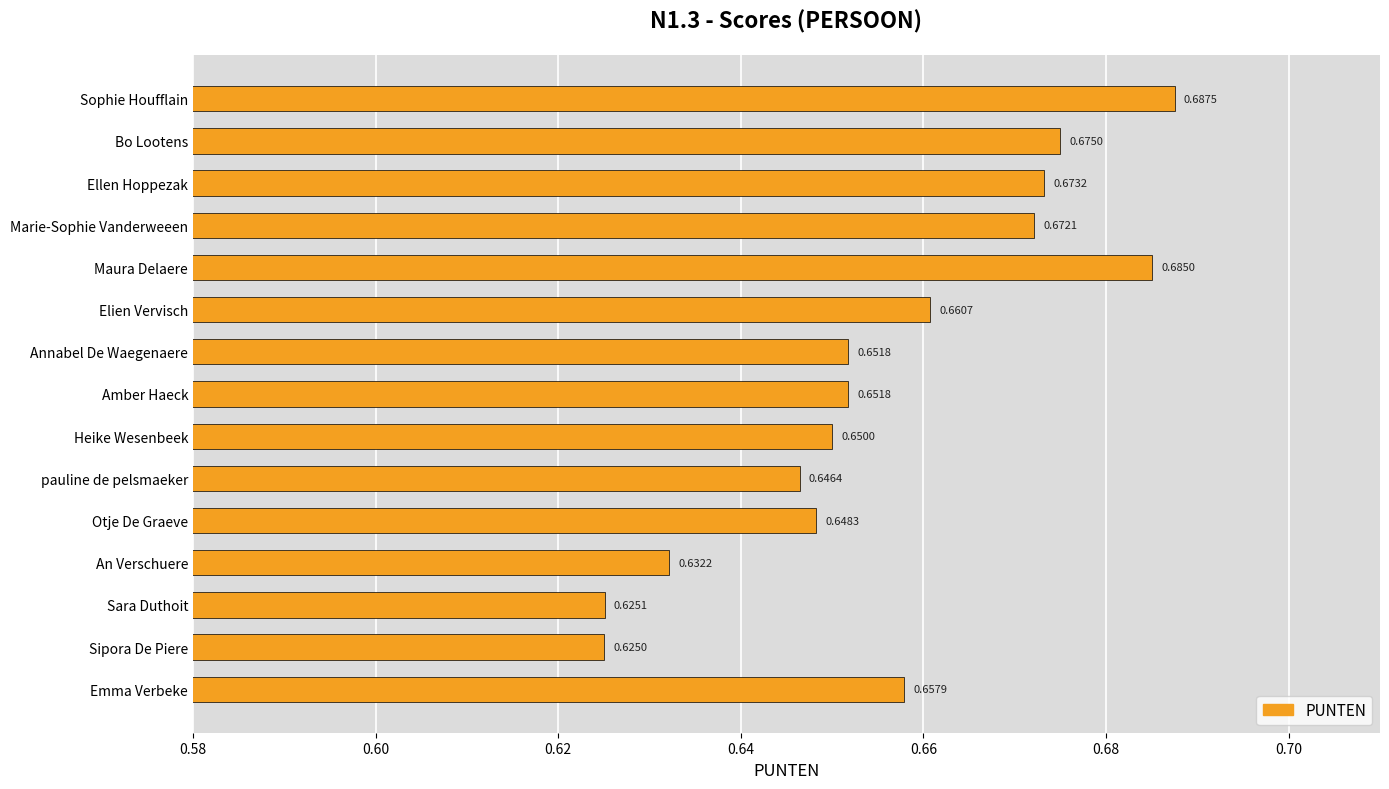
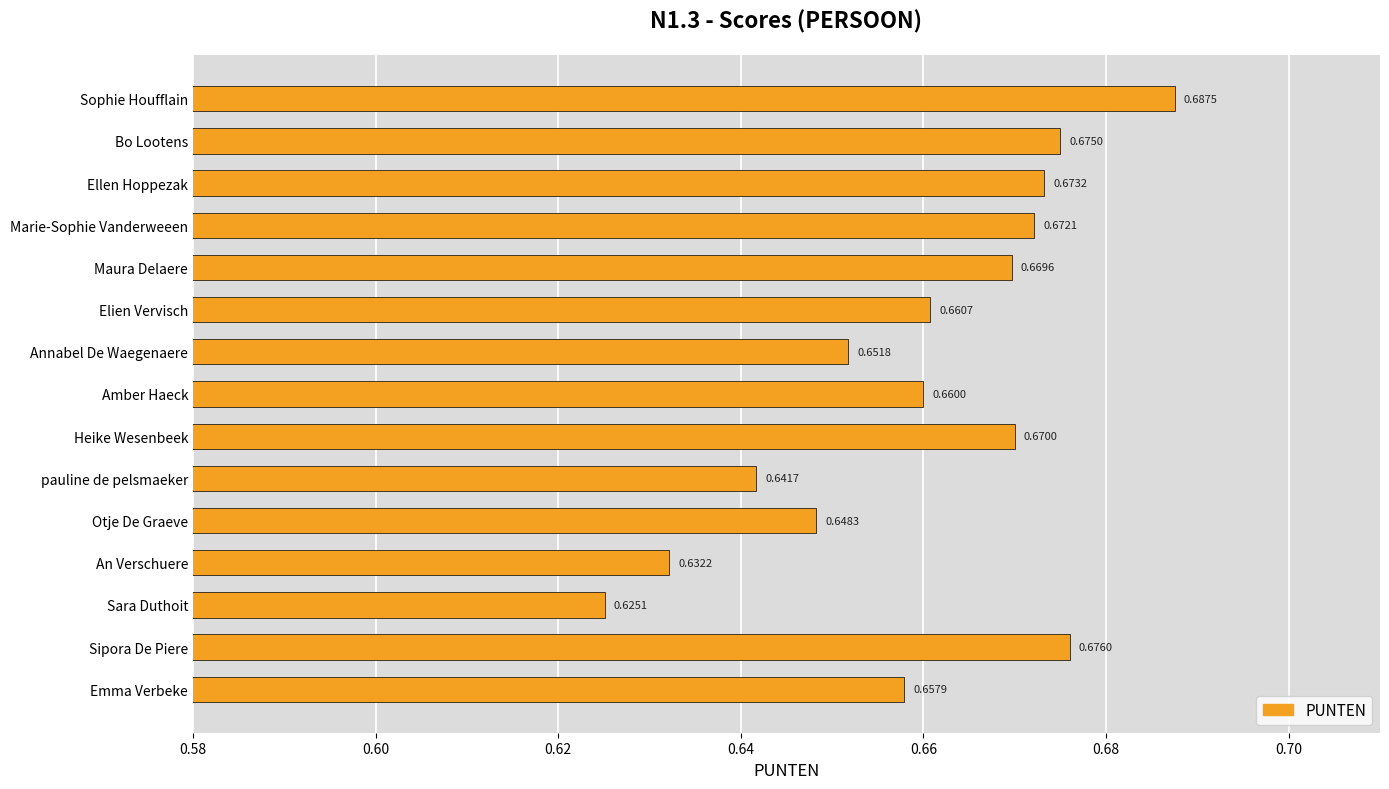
  {
    "Sophie Houfflain": 0.6875,
    "Bo Lootens": 0.6750,
    "Ellen Hoppezak": 0.6732,
    "Marie-Sophie Vanderweeen": 0.6721,
-   "Maura Delaere": 0.6850,
+   "Maura Delaere": 0.6696,
    "Elien Vervisch": 0.6607,
    "Annabel De Waegenaere": 0.6518,
-   "Amber Haeck": 0.6518,
-   "Heike Wesenbeek": 0.6500,
-   "pauline de pelsmaeker": 0.6464,
+   "Amber Haeck": 0.6600,
+   "Heike Wesenbeek": 0.6700,
+   "pauline de pelsmaeker": 0.6417,
    "Otje De Graeve": 0.6483,
    "An Verschuere": 0.6322,
    "Sara Duthoit": 0.6251,
-   "Sipora De Piere": 0.6250,
+   "Sipora De Piere": 0.6760,
    "Emma Verbeke": 0.6579
  }
